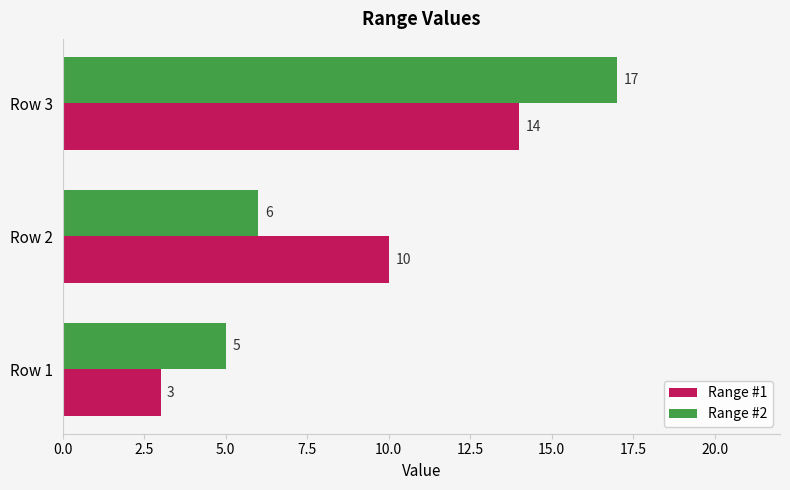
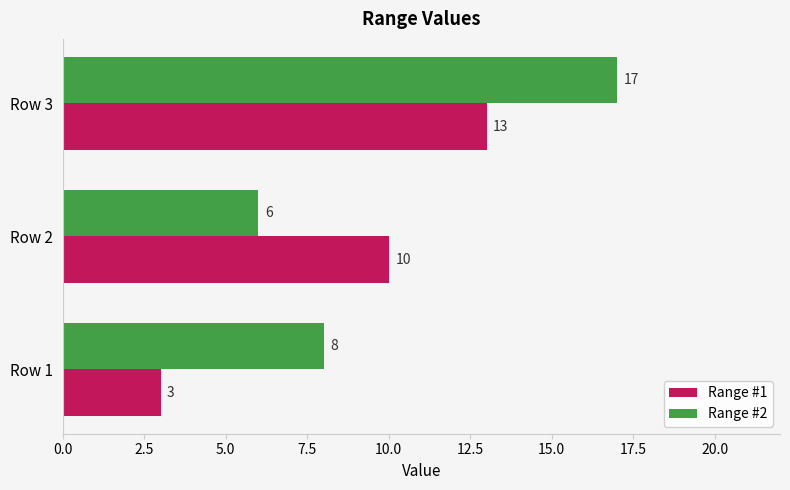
  {
    "Range #1": {
-     "Row 3": 14,
+     "Row 3": 13,
      "Row 2": 10,
      "Row 1": 3
    },
    "Range #2": {
      "Row 3": 17,
      "Row 2": 6,
-     "Row 1": 5
+     "Row 1": 8
    }
  }
